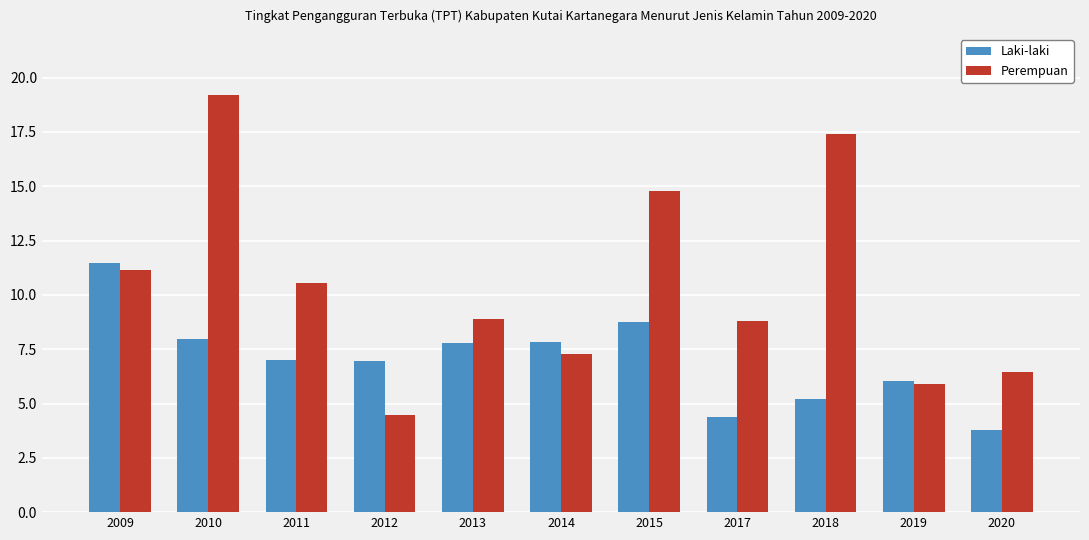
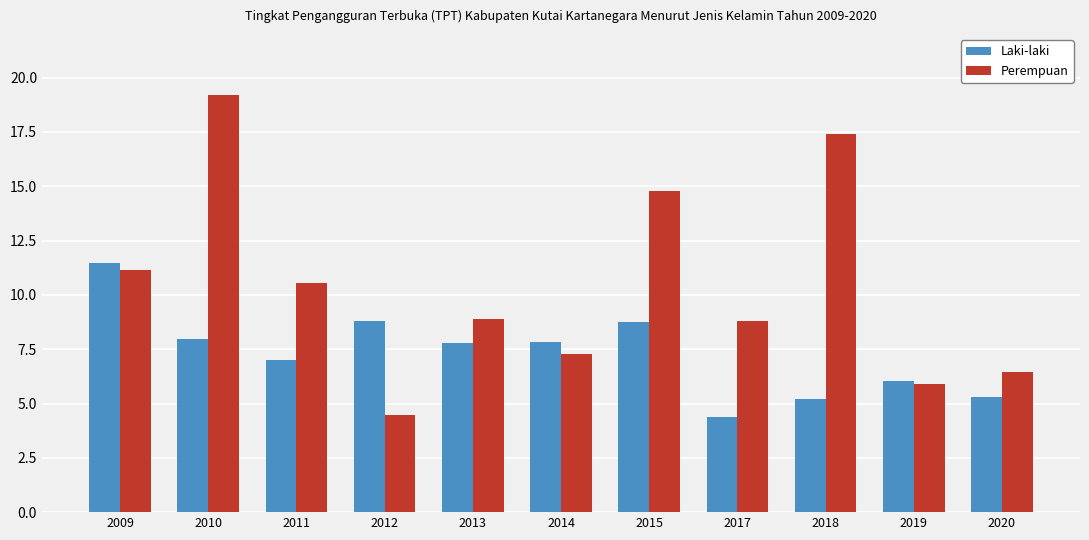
  {
    "Laki-laki": {
      "2009": 11.5,
      "2010": 8.0,
      "2011": 7.0,
-     "2012": 7.0,
+     "2012": 8.8,
      "2013": 7.8,
      "2014": 7.8,
      "2015": 8.7,
      "2017": 4.4,
      "2018": 5.2,
      "2019": 6.0,
-     "2020": 3.8
+     "2020": 5.3
    },
    "Perempuan": {
      "2009": 11.1,
      "2010": 19.2,
      "2011": 10.5,
      "2012": 4.5,
      "2013": 8.9,
      "2014": 7.3,
      "2015": 14.8,
      "2017": 8.8,
      "2018": 17.4,
      "2019": 5.9,
      "2020": 6.4
    }
  }
